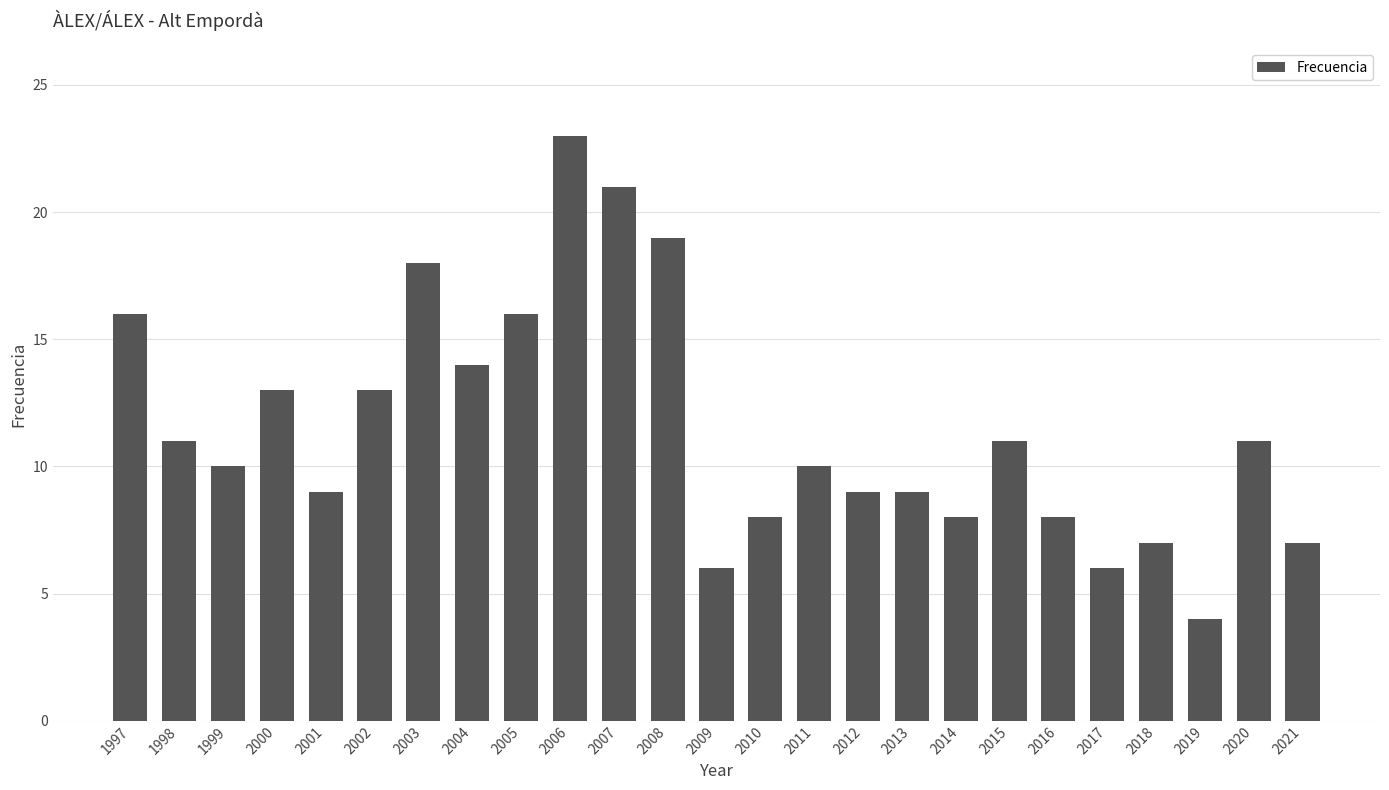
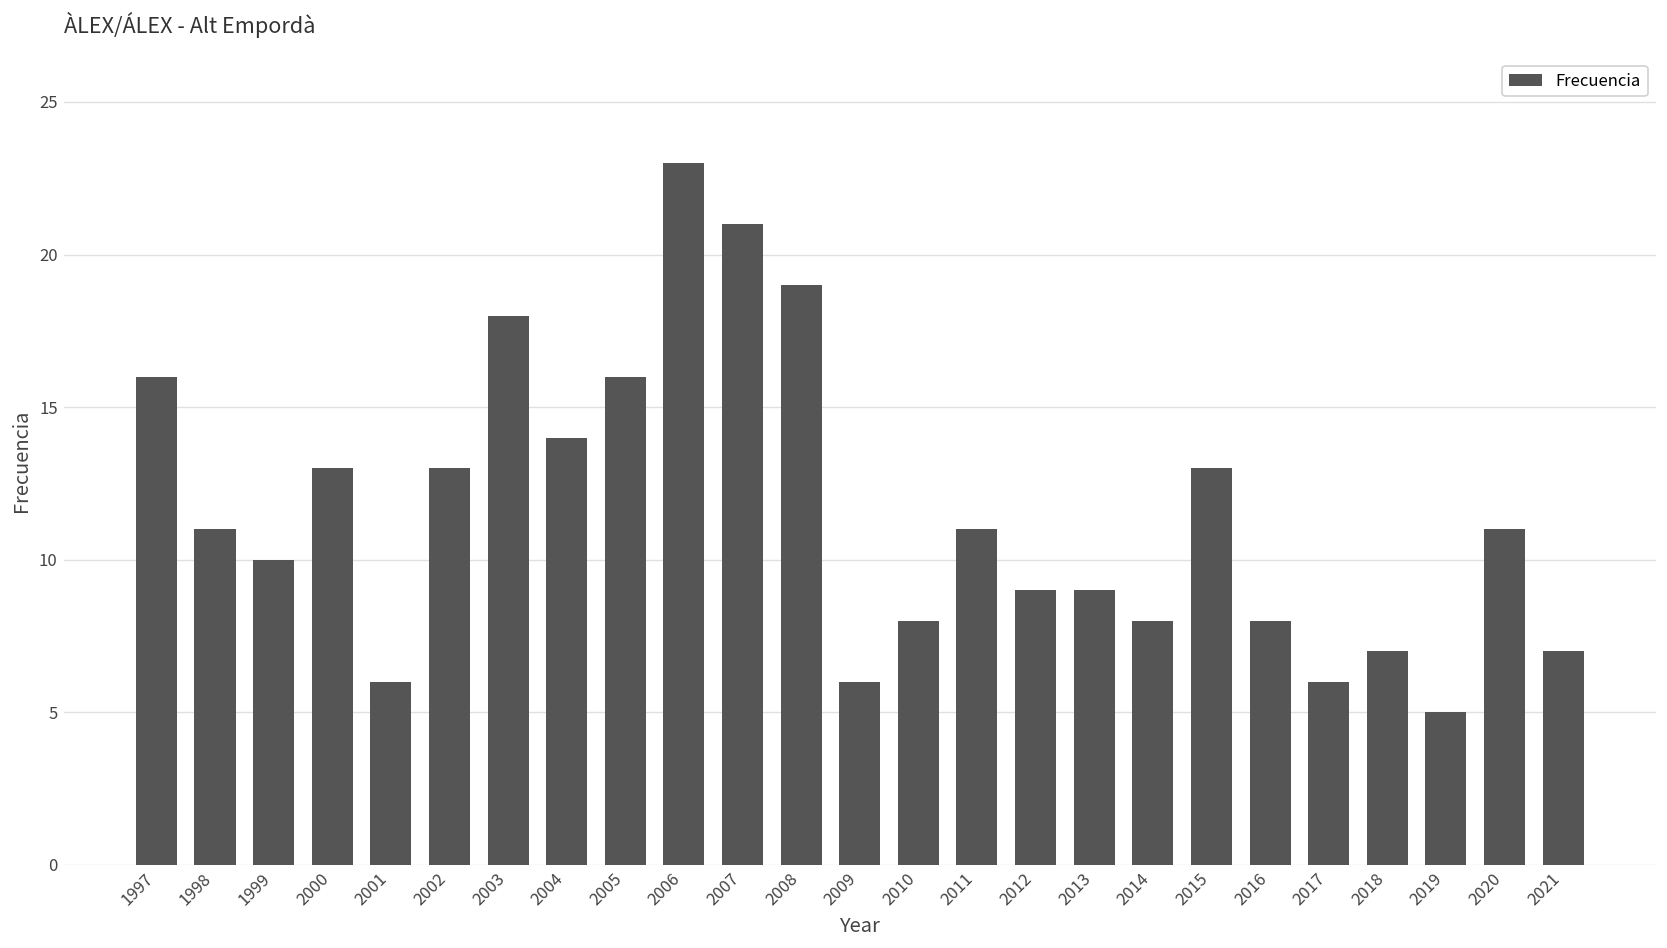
  {
    "1997": 16,
    "1998": 11,
    "1999": 10,
    "2000": 13,
-   "2001": 9,
+   "2001": 6,
    "2002": 13,
    "2003": 18,
    "2004": 14,
    "2005": 16,
    "2006": 23,
    "2007": 21,
    "2008": 19,
    "2009": 6,
    "2010": 8,
-   "2011": 10,
+   "2011": 11,
    "2012": 9,
    "2013": 9,
    "2014": 8,
-   "2015": 11,
+   "2015": 13,
    "2016": 8,
    "2017": 6,
    "2018": 7,
-   "2019": 4,
+   "2019": 5,
    "2020": 11,
    "2021": 7
  }
